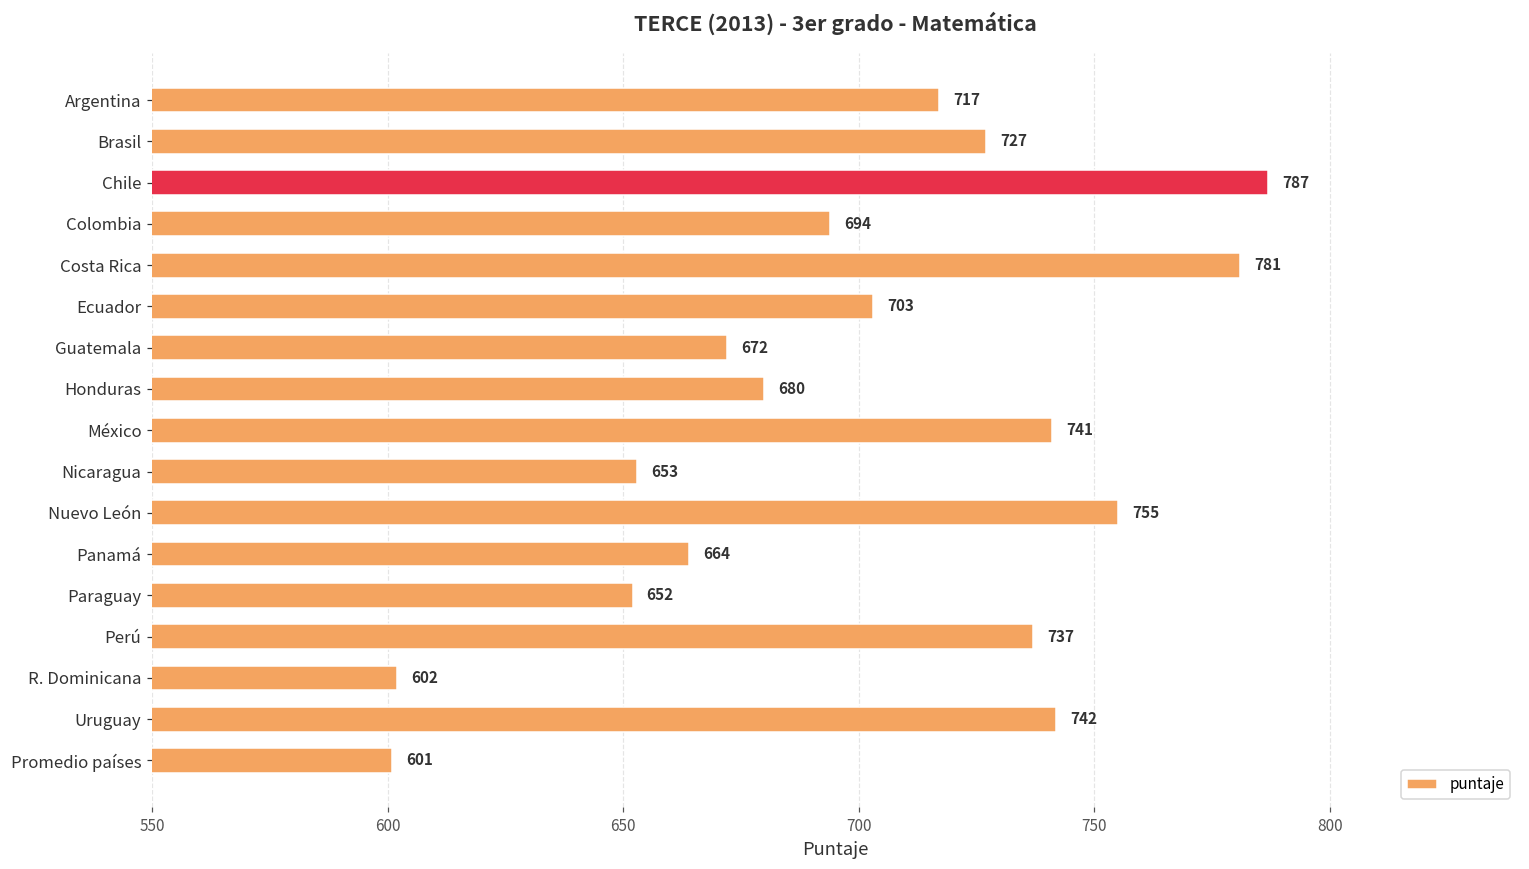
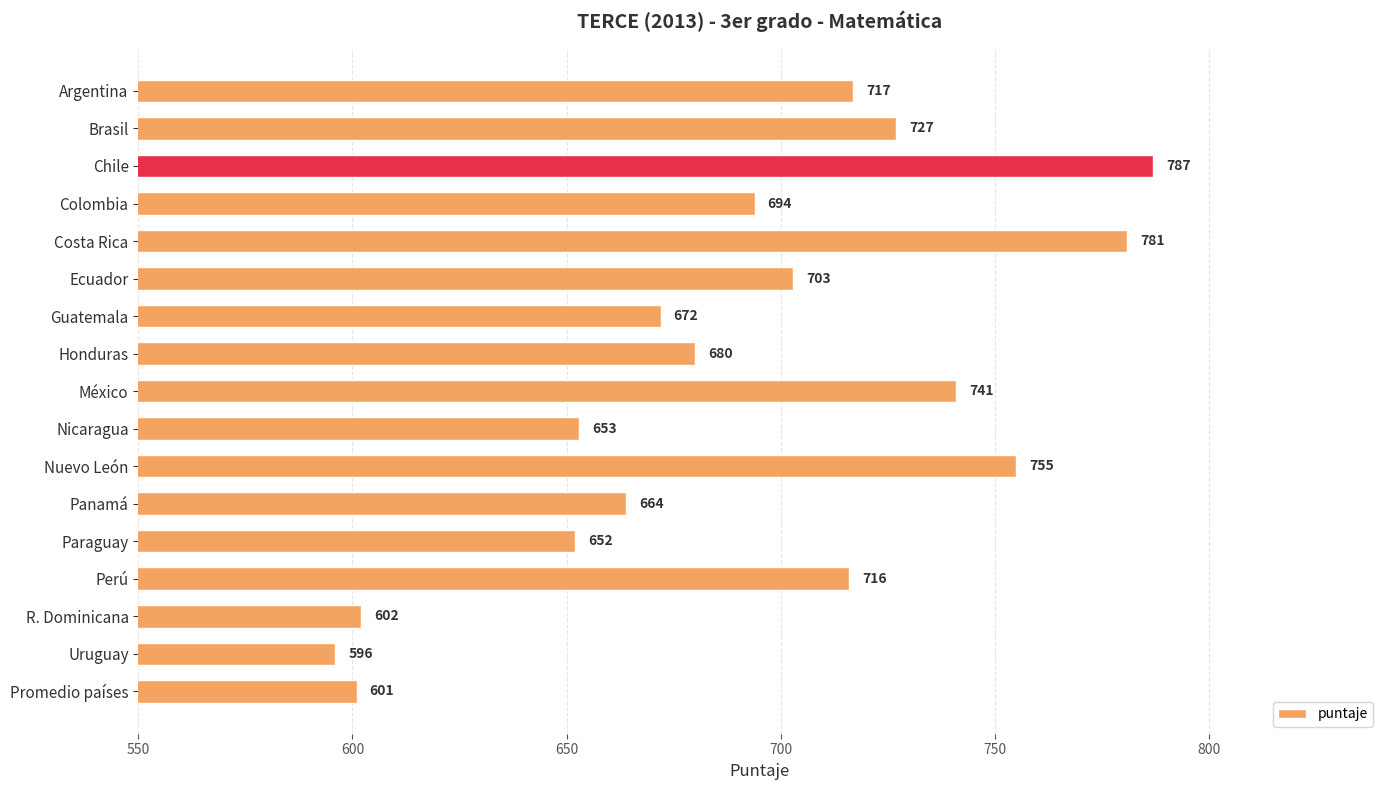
  {
    "Argentina": 717,
    "Brasil": 727,
    "Chile": 787,
    "Colombia": 694,
    "Costa Rica": 781,
    "Ecuador": 703,
    "Guatemala": 672,
    "Honduras": 680,
    "México": 741,
    "Nicaragua": 653,
    "Nuevo León": 755,
    "Panamá": 664,
    "Paraguay": 652,
-   "Perú": 737,
+   "Perú": 716,
    "R. Dominicana": 602,
-   "Uruguay": 742,
+   "Uruguay": 596,
    "Promedio países": 601
  }
